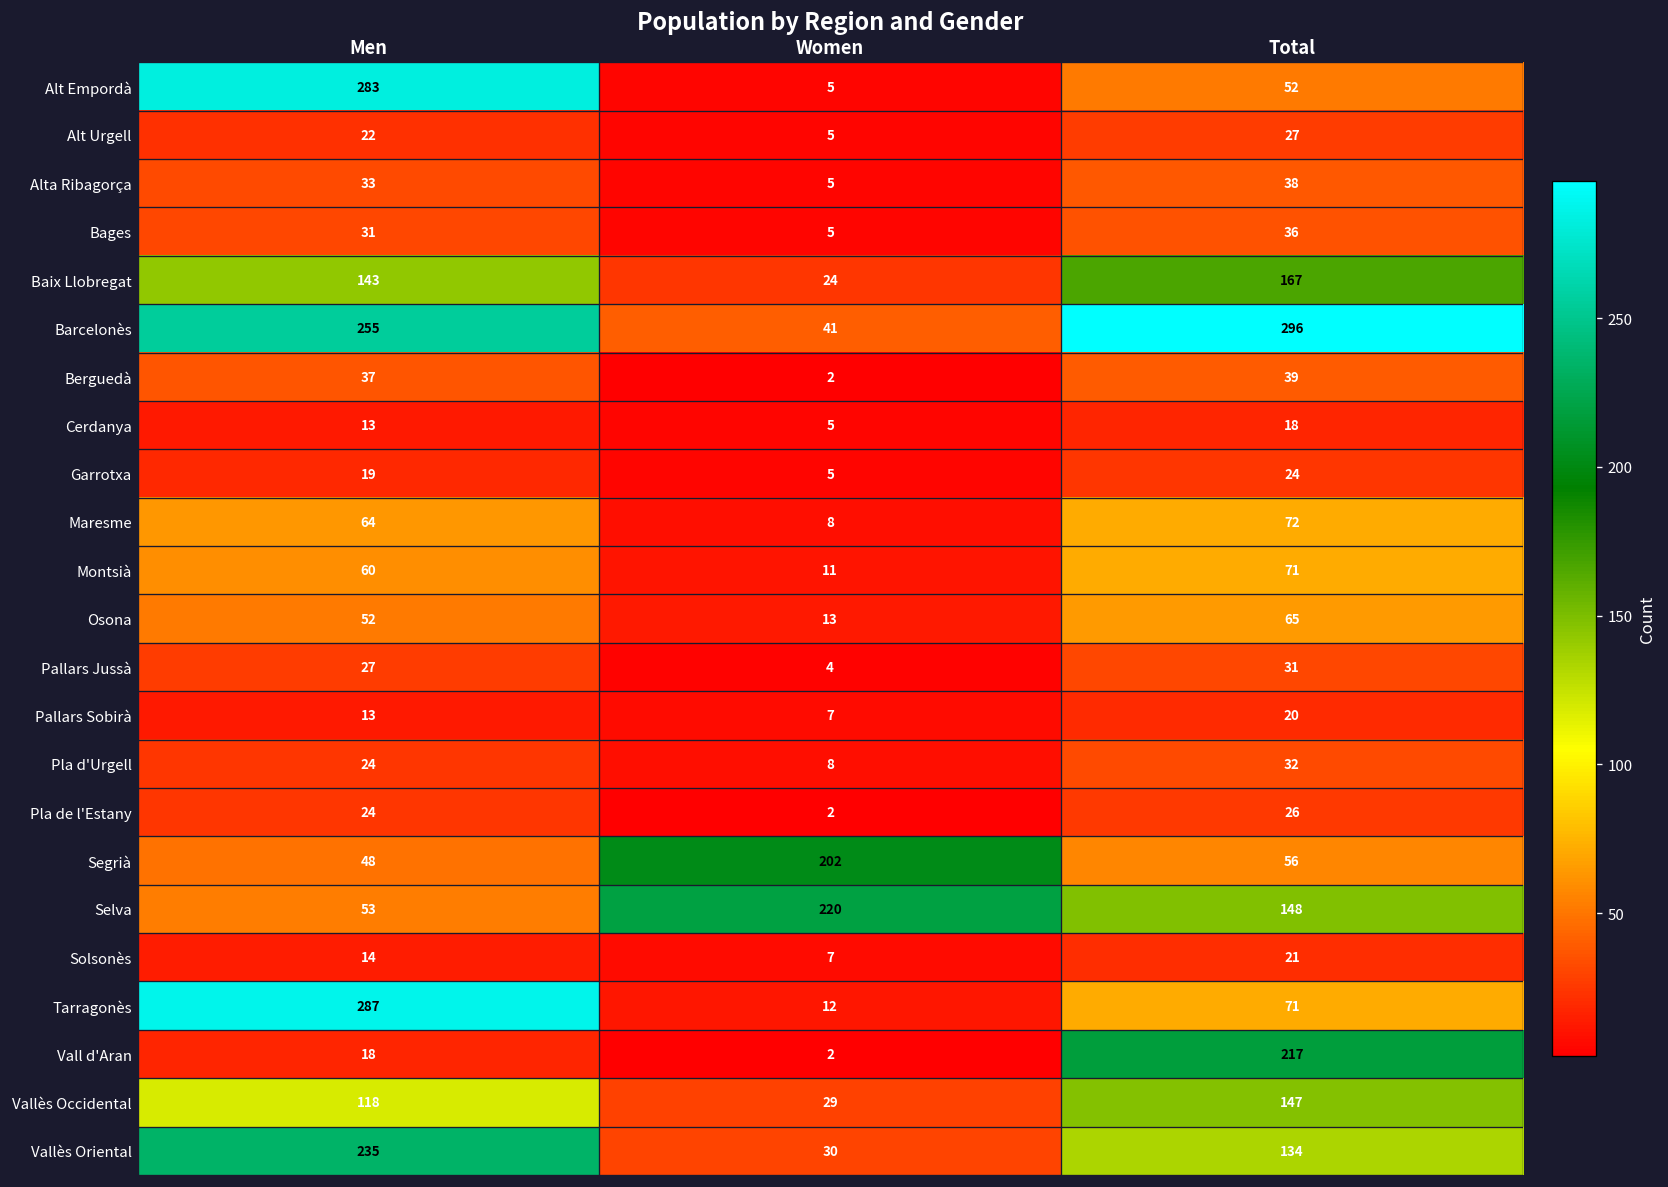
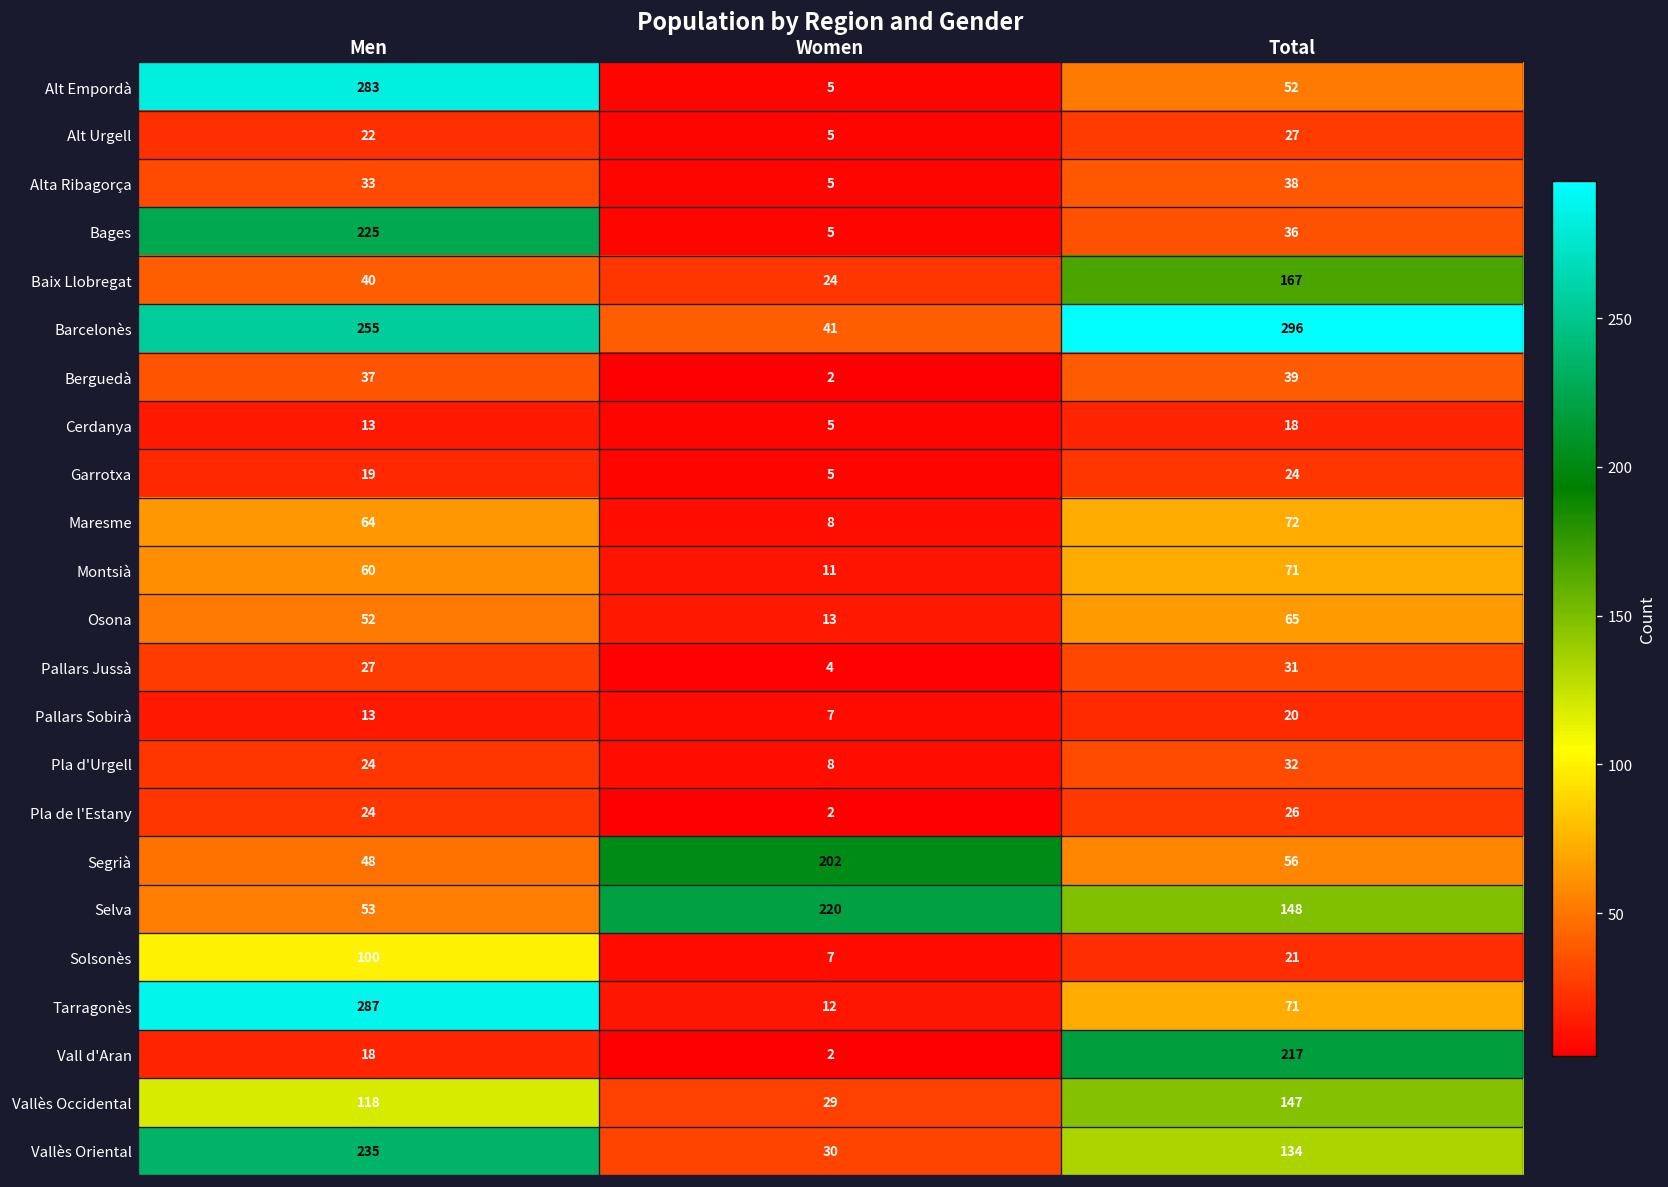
  {
    "Alt Empordà": {
      "Men": 283,
      "Women": 5,
      "Total": 52
    },
    "Alt Urgell": {
      "Men": 22,
      "Women": 5,
      "Total": 27
    },
    "Alta Ribagorça": {
      "Men": 33,
      "Women": 5,
      "Total": 38
    },
    "Bages": {
-     "Men": 31,
+     "Men": 225,
      "Women": 5,
      "Total": 36
    },
    "Baix Llobregat": {
-     "Men": 143,
+     "Men": 40,
      "Women": 24,
      "Total": 167
    },
    "Barcelonès": {
      "Men": 255,
      "Women": 41,
      "Total": 296
    },
    "Berguedà": {
      "Men": 37,
      "Women": 2,
      "Total": 39
    },
    "Cerdanya": {
      "Men": 13,
      "Women": 5,
      "Total": 18
    },
    "Garrotxa": {
      "Men": 19,
      "Women": 5,
      "Total": 24
    },
    "Maresme": {
      "Men": 64,
      "Women": 8,
      "Total": 72
    },
    "Montsià": {
      "Men": 60,
      "Women": 11,
      "Total": 71
    },
    "Osona": {
      "Men": 52,
      "Women": 13,
      "Total": 65
    },
    "Pallars Jussà": {
      "Men": 27,
      "Women": 4,
      "Total": 31
    },
    "Pallars Sobirà": {
      "Men": 13,
      "Women": 7,
      "Total": 20
    },
    "Pla d'Urgell": {
      "Men": 24,
      "Women": 8,
      "Total": 32
    },
    "Pla de l'Estany": {
      "Men": 24,
      "Women": 2,
      "Total": 26
    },
    "Segrià": {
      "Men": 48,
      "Women": 202,
      "Total": 56
    },
    "Selva": {
      "Men": 53,
      "Women": 220,
      "Total": 148
    },
    "Solsonès": {
-     "Men": 14,
+     "Men": 100,
      "Women": 7,
      "Total": 21
    },
    "Tarragonès": {
      "Men": 287,
      "Women": 12,
      "Total": 71
    },
    "Vall d'Aran": {
      "Men": 18,
      "Women": 2,
      "Total": 217
    },
    "Vallès Occidental": {
      "Men": 118,
      "Women": 29,
      "Total": 147
    },
    "Vallès Oriental": {
      "Men": 235,
      "Women": 30,
      "Total": 134
    }
  }
